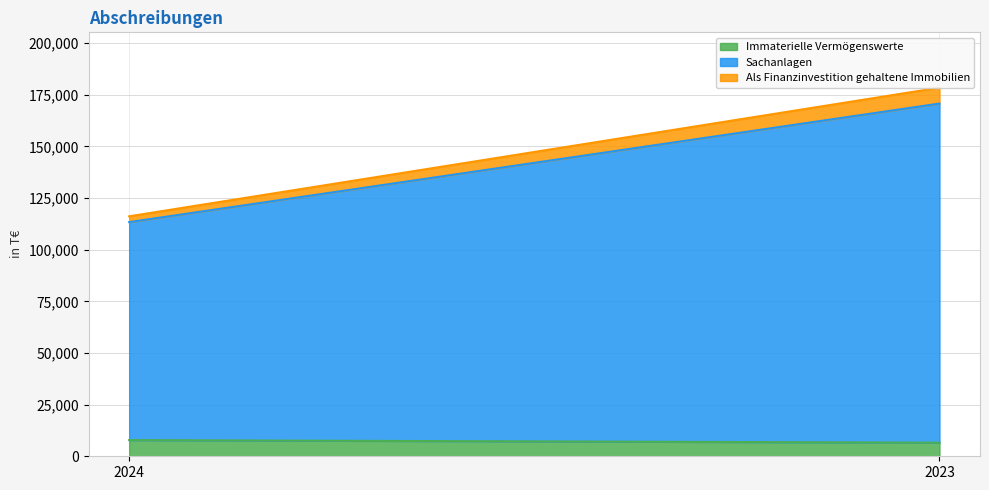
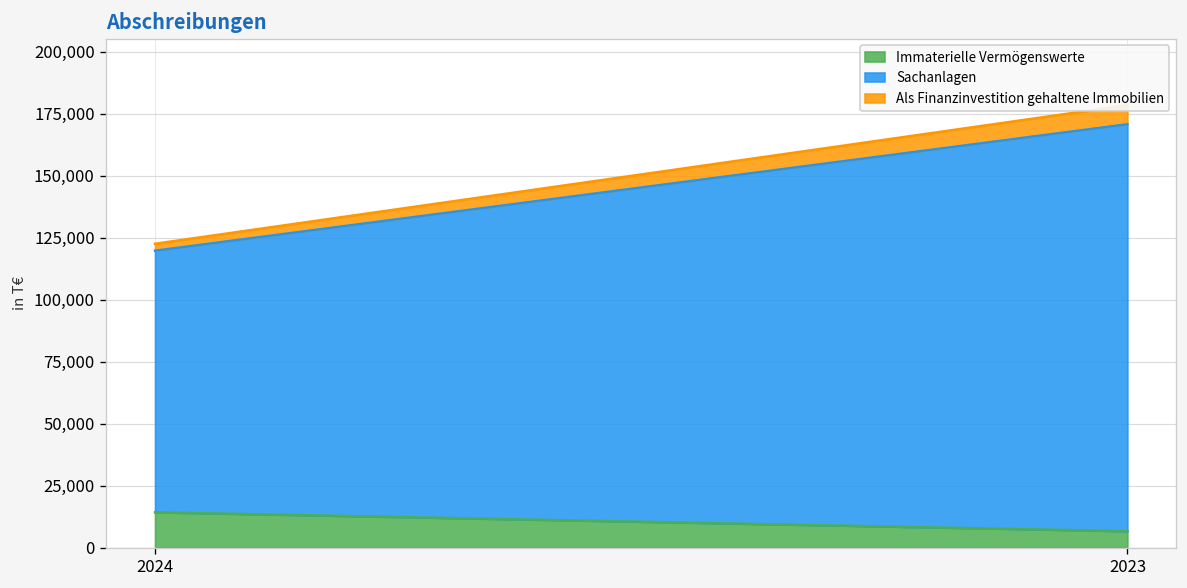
  {
    "Immaterielle Vermögenswerte": {
-     "2024": "8,000",
+     "2024": "14,000",
      "2023": "7,000"
    },
    "Sachanlagen": {
      "2024": "105,000",
      "2023": "164,000"
    },
    "Als Finanzinvestition gehaltene Immobilien": {
      "2024": "3,000"
    }
  }
